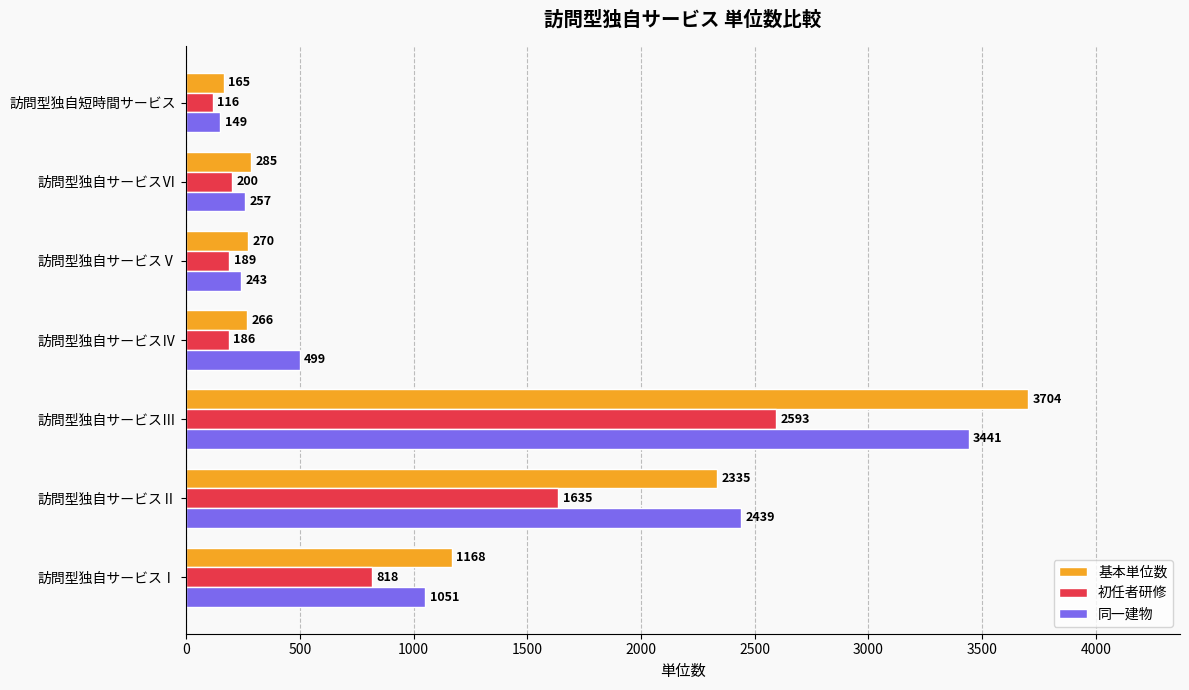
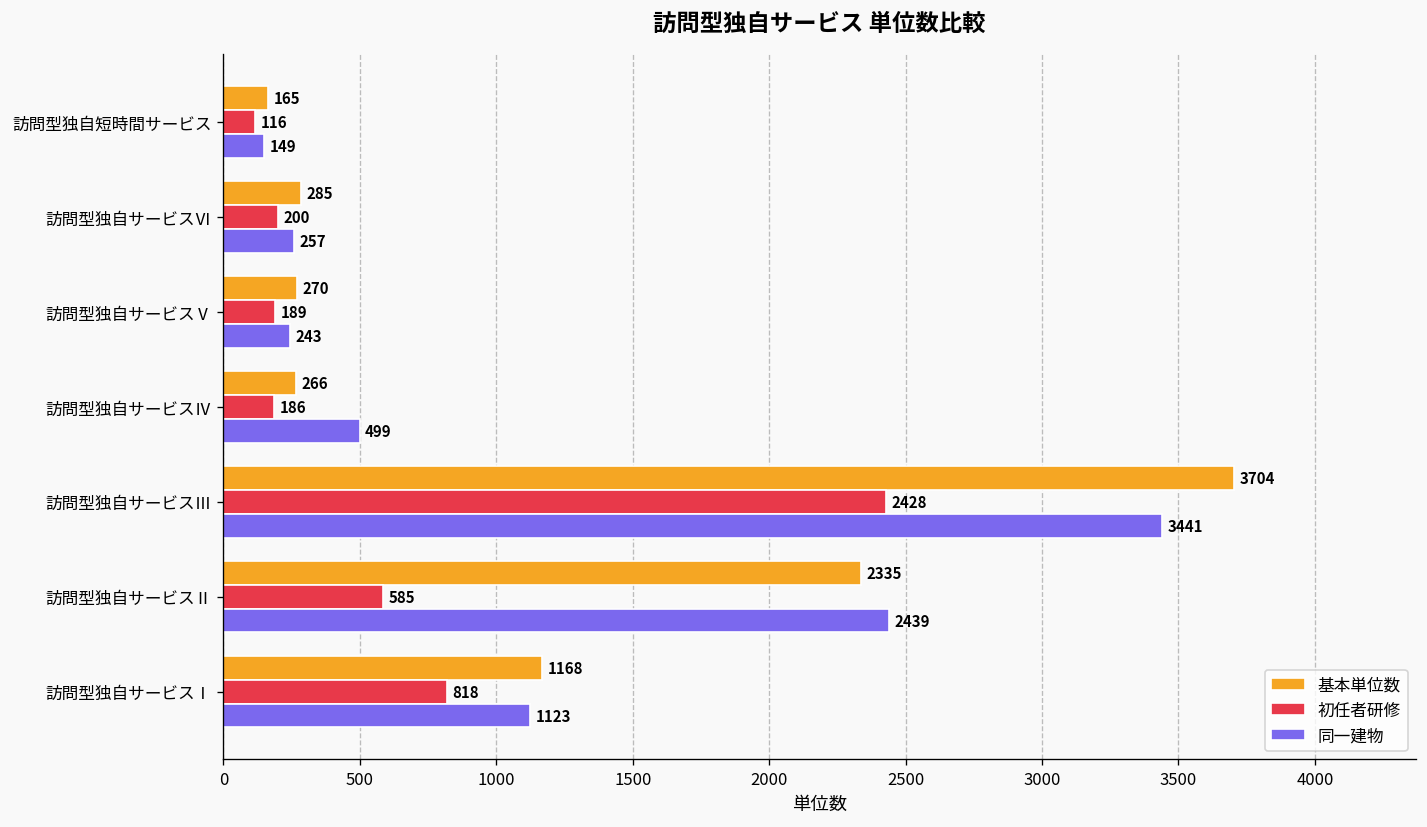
  {
    "基本単位数": {
      "訪問型独自短時間サービス": 165,
      "訪問型独自サービスⅥ": 285,
      "訪問型独自サービスⅤ": 270,
      "訪問型独自サービスⅣ": 266,
      "訪問型独自サービスⅢ": 3704,
      "訪問型独自サービスⅡ": 2335,
      "訪問型独自サービスⅠ": 1168
    },
    "初任者研修": {
      "訪問型独自短時間サービス": 116,
      "訪問型独自サービスⅥ": 200,
      "訪問型独自サービスⅤ": 189,
      "訪問型独自サービスⅣ": 186,
-     "訪問型独自サービスⅢ": 2593,
-     "訪問型独自サービスⅡ": 1635,
+     "訪問型独自サービスⅢ": 2428,
+     "訪問型独自サービスⅡ": 585,
      "訪問型独自サービスⅠ": 818
    },
    "同一建物": {
      "訪問型独自短時間サービス": 149,
      "訪問型独自サービスⅥ": 257,
      "訪問型独自サービスⅤ": 243,
      "訪問型独自サービスⅣ": 499,
      "訪問型独自サービスⅢ": 3441,
      "訪問型独自サービスⅡ": 2439,
-     "訪問型独自サービスⅠ": 1051
+     "訪問型独自サービスⅠ": 1123
    }
  }
